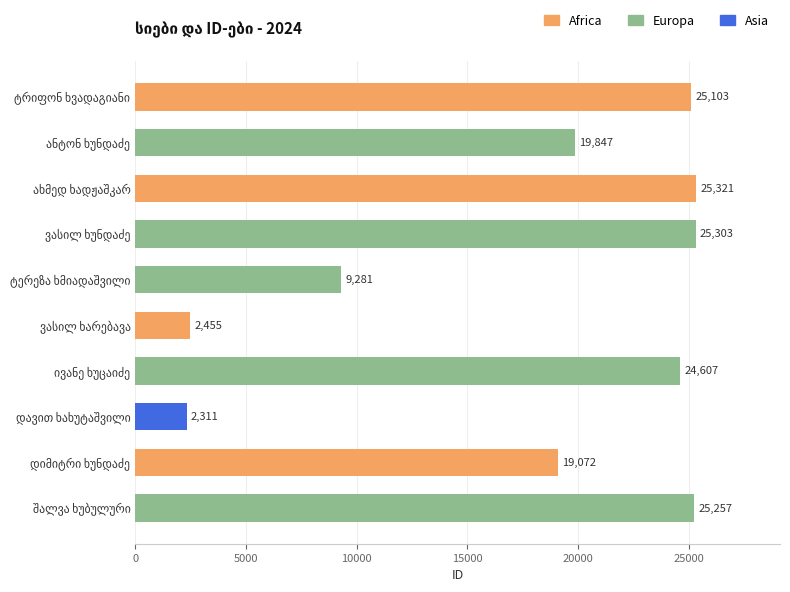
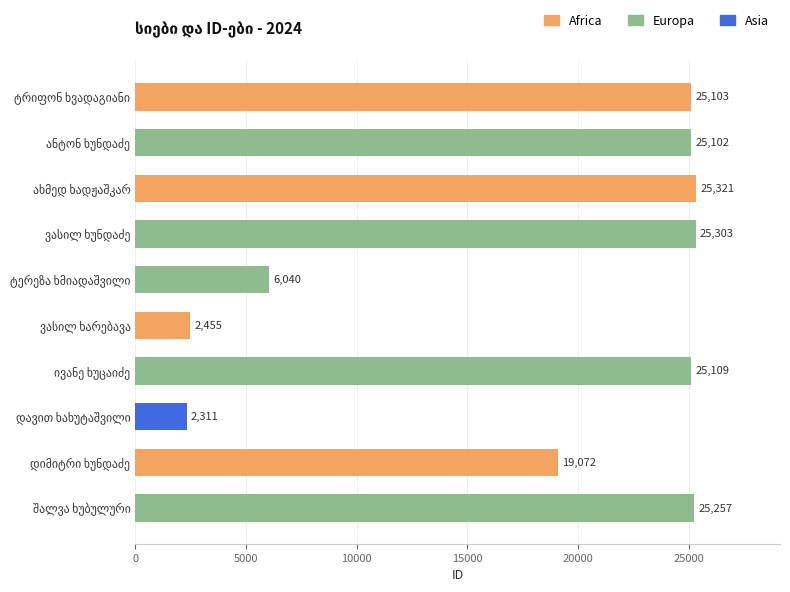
  {
    "ტრიფონ ხვადაგიანი": "25,103",
-   "ანტონ ხუნდაძე": "19,847",
+   "ანტონ ხუნდაძე": "25,102",
    "ახმედ ხადჟაშკარ": "25,321",
    "ვასილ ხუნდაძე": "25,303",
-   "ტერეზა ხმიადაშვილი": "9,281",
+   "ტერეზა ხმიადაშვილი": "6,040",
    "ვასილ ხარებავა": "2,455",
-   "ივანე ხუცაიძე": "24,607",
+   "ივანე ხუცაიძე": "25,109",
    "დავით ხახუტაშვილი": "2,311",
    "დიმიტრი ხუნდაძე": "19,072",
    "შალვა ხუბულური": "25,257"
  }
